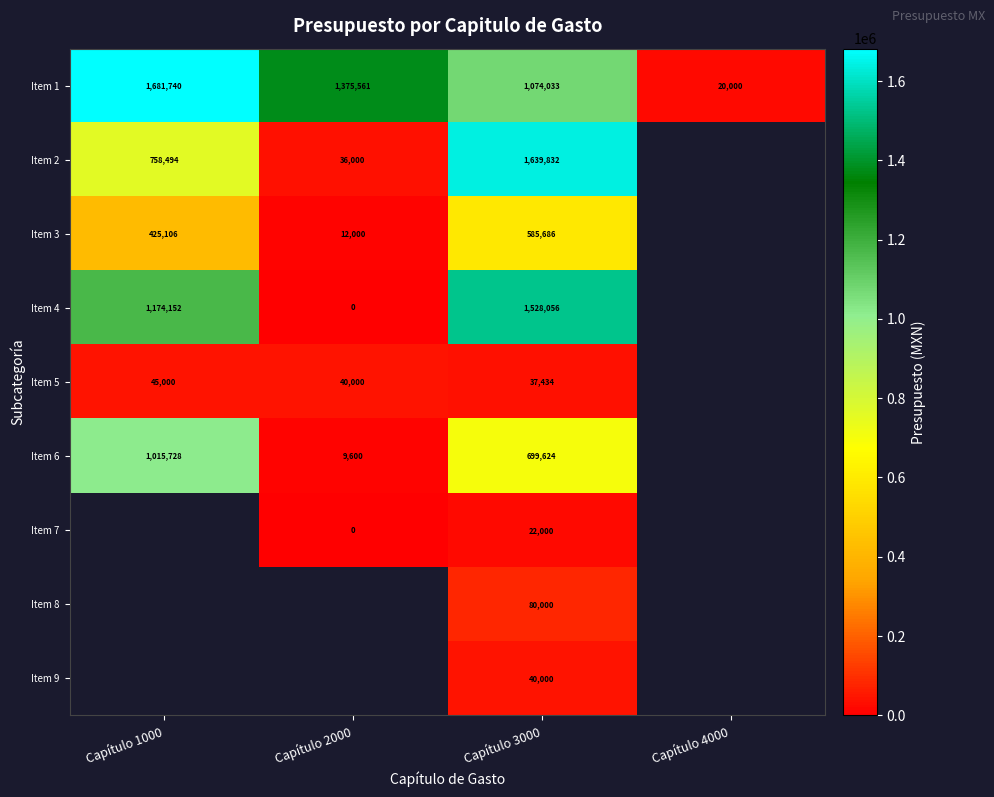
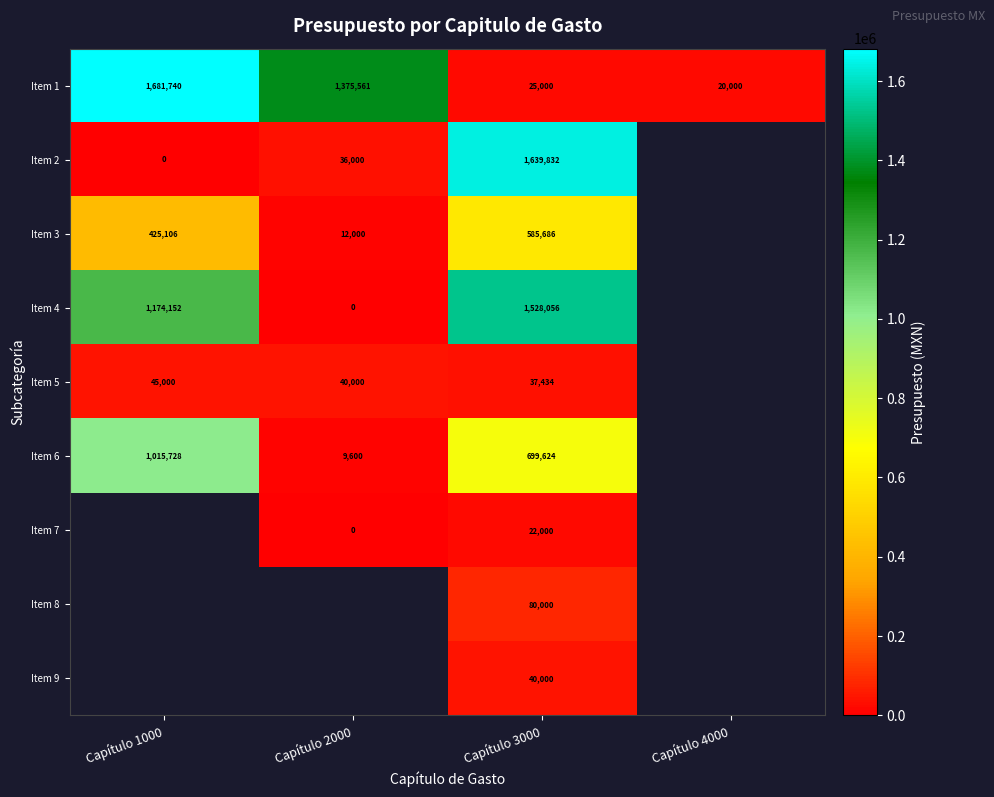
  {
    "Item 1": {
      "Capítulo 1000": "1,681,740",
      "Capítulo 2000": "1,375,561",
-     "Capítulo 3000": "1,074,033",
+     "Capítulo 3000": "25,000",
      "Capítulo 4000": "20,000"
    },
    "Item 2": {
-     "Capítulo 1000": "758,494",
+     "Capítulo 1000": "0",
      "Capítulo 2000": "36,000",
      "Capítulo 3000": "1,639,832"
    },
    "Item 3": {
      "Capítulo 1000": "425,106",
      "Capítulo 2000": "12,000",
      "Capítulo 3000": "585,686"
    },
    "Item 4": {
      "Capítulo 1000": "1,174,152",
      "Capítulo 2000": "0",
      "Capítulo 3000": "1,528,056"
    },
    "Item 5": {
      "Capítulo 1000": "45,000",
      "Capítulo 2000": "40,000",
      "Capítulo 3000": "37,434"
    },
    "Item 6": {
      "Capítulo 1000": "1,015,728",
      "Capítulo 2000": "9,600",
      "Capítulo 3000": "699,624"
    },
    "Item 7": {
      "Capítulo 2000": "0",
      "Capítulo 3000": "22,000"
    },
    "Item 8": {
      "Capítulo 3000": "80,000"
    },
    "Item 9": {
      "Capítulo 3000": "40,000"
    }
  }
